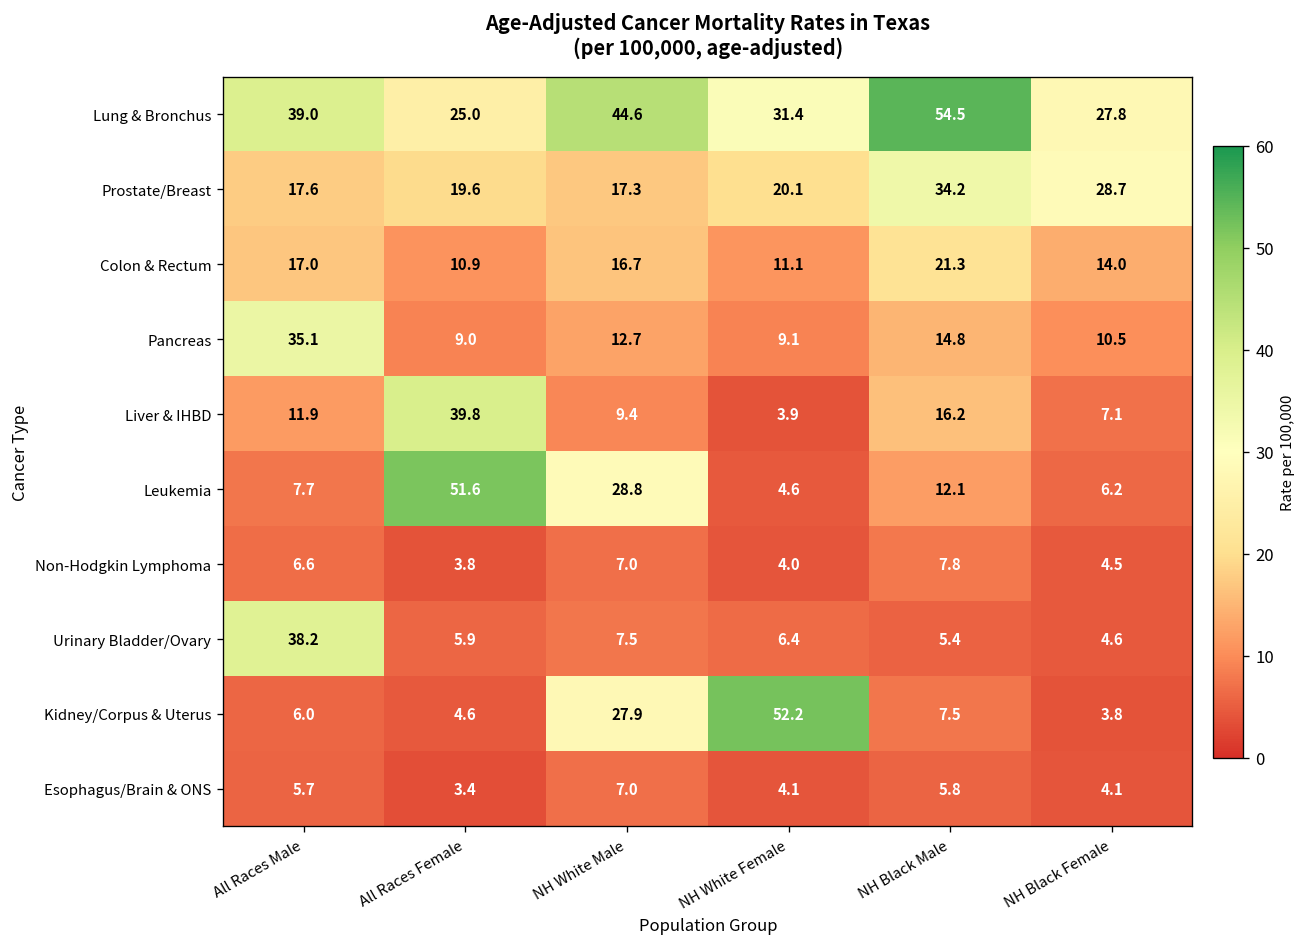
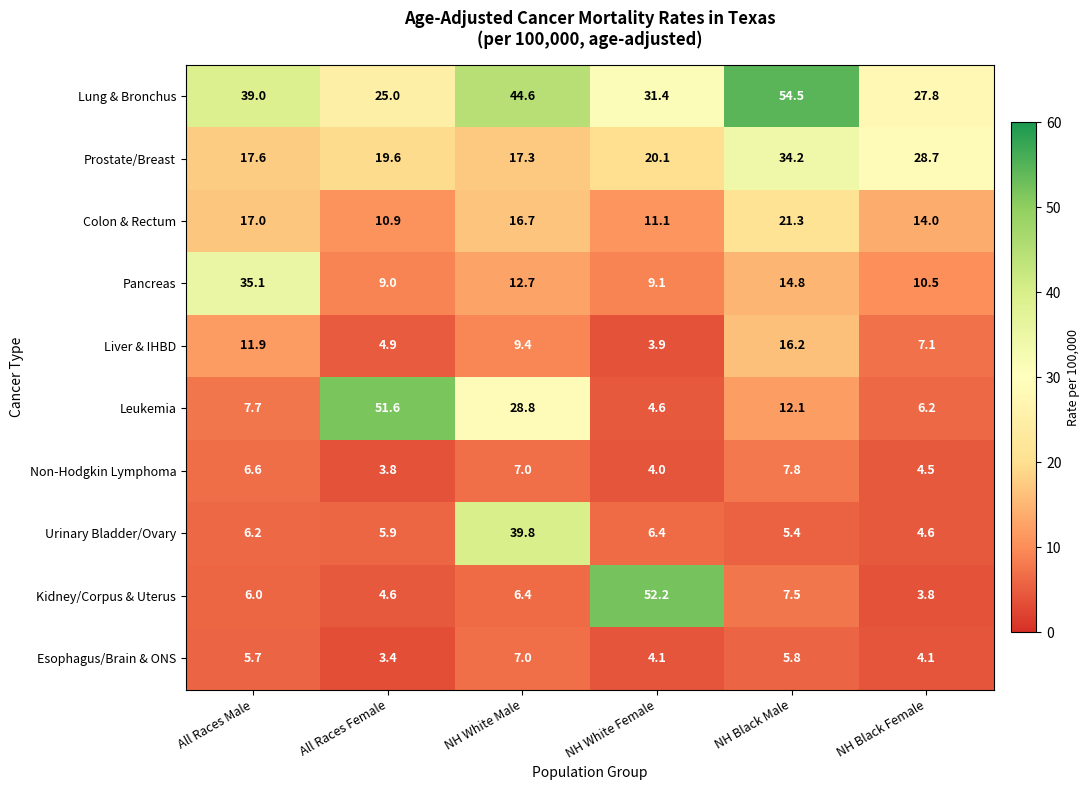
  {
    "Lung & Bronchus": {
      "All Races Male": 39.0,
      "All Races Female": 25.0,
      "NH White Male": 44.6,
      "NH White Female": 31.4,
      "NH Black Male": 54.5,
      "NH Black Female": 27.8
    },
    "Prostate/Breast": {
      "All Races Male": 17.6,
      "All Races Female": 19.6,
      "NH White Male": 17.3,
      "NH White Female": 20.1,
      "NH Black Male": 34.2,
      "NH Black Female": 28.7
    },
    "Colon & Rectum": {
      "All Races Male": 17.0,
      "All Races Female": 10.9,
      "NH White Male": 16.7,
      "NH White Female": 11.1,
      "NH Black Male": 21.3,
      "NH Black Female": 14.0
    },
    "Pancreas": {
      "All Races Male": 35.1,
      "All Races Female": 9.0,
      "NH White Male": 12.7,
      "NH White Female": 9.1,
      "NH Black Male": 14.8,
      "NH Black Female": 10.5
    },
    "Liver & IHBD": {
      "All Races Male": 11.9,
-     "All Races Female": 39.8,
+     "All Races Female": 4.9,
      "NH White Male": 9.4,
      "NH White Female": 3.9,
      "NH Black Male": 16.2,
      "NH Black Female": 7.1
    },
    "Leukemia": {
      "All Races Male": 7.7,
      "All Races Female": 51.6,
      "NH White Male": 28.8,
      "NH White Female": 4.6,
      "NH Black Male": 12.1,
      "NH Black Female": 6.2
    },
    "Non-Hodgkin Lymphoma": {
      "All Races Male": 6.6,
      "All Races Female": 3.8,
      "NH White Male": 7.0,
      "NH White Female": 4.0,
      "NH Black Male": 7.8,
      "NH Black Female": 4.5
    },
    "Urinary Bladder/Ovary": {
-     "All Races Male": 38.2,
+     "All Races Male": 6.2,
      "All Races Female": 5.9,
-     "NH White Male": 7.5,
+     "NH White Male": 39.8,
      "NH White Female": 6.4,
      "NH Black Male": 5.4,
      "NH Black Female": 4.6
    },
    "Kidney/Corpus & Uterus": {
      "All Races Male": 6.0,
      "All Races Female": 4.6,
-     "NH White Male": 27.9,
+     "NH White Male": 6.4,
      "NH White Female": 52.2,
      "NH Black Male": 7.5,
      "NH Black Female": 3.8
    },
    "Esophagus/Brain & ONS": {
      "All Races Male": 5.7,
      "All Races Female": 3.4,
      "NH White Male": 7.0,
      "NH White Female": 4.1,
      "NH Black Male": 5.8,
      "NH Black Female": 4.1
    }
  }
